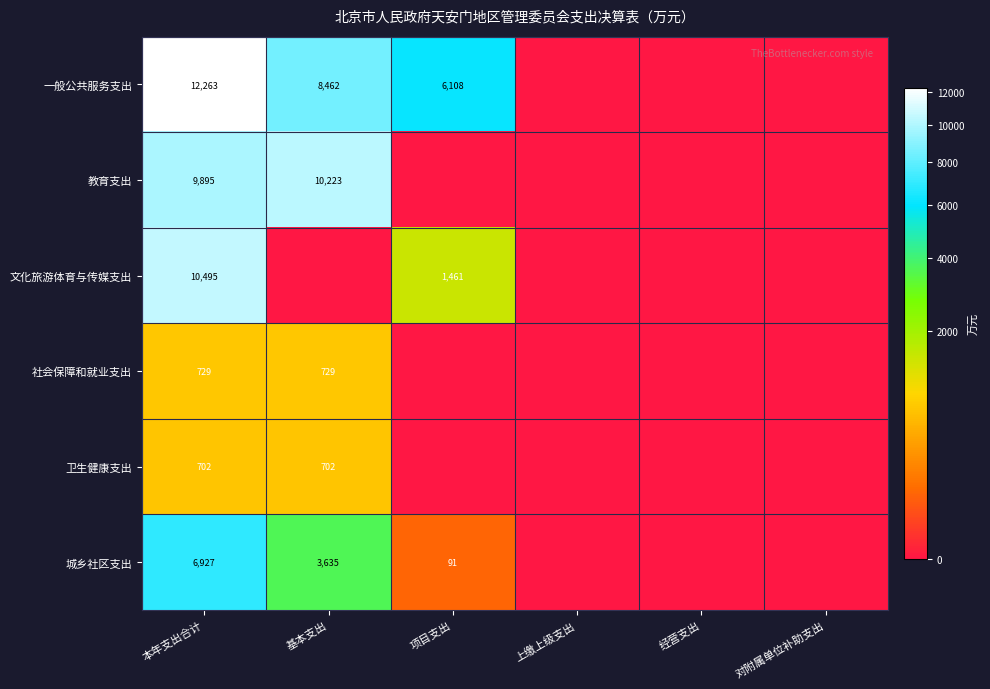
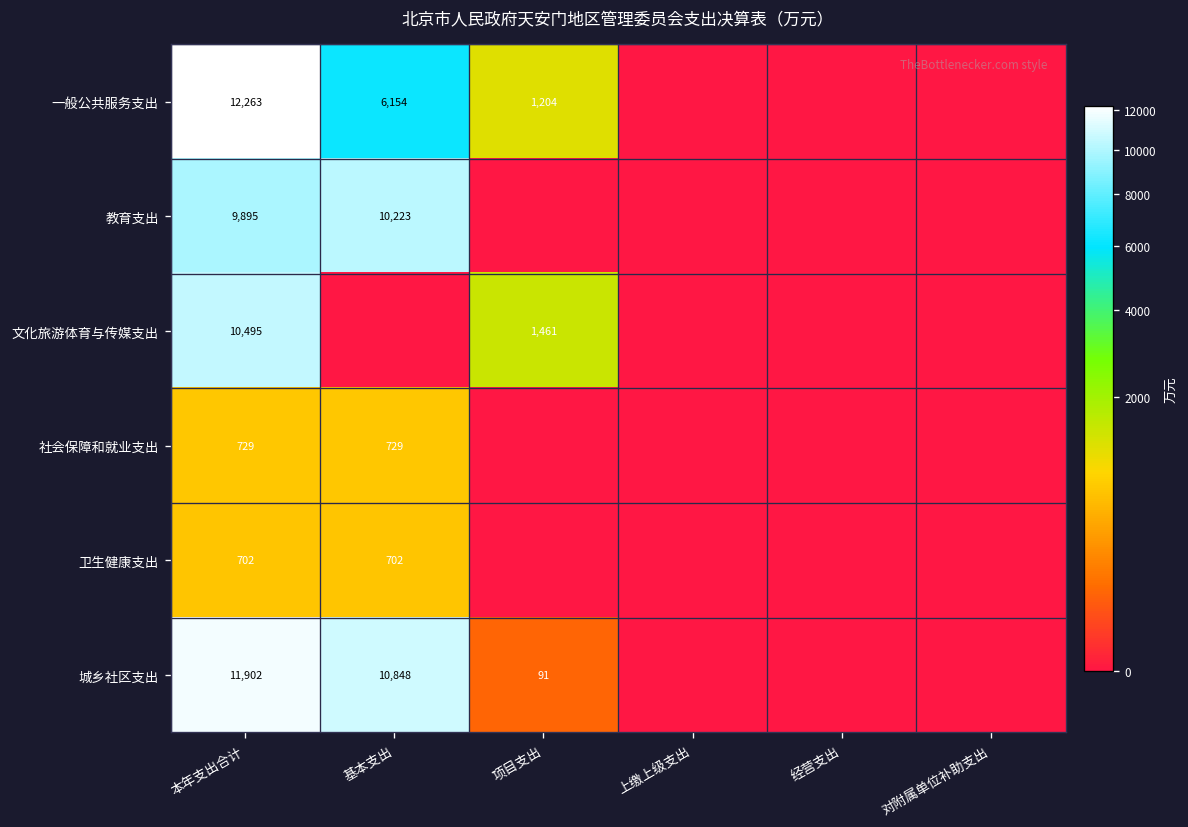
  {
    "一般公共服务支出": {
      "本年支出合计": "12,263",
-     "基本支出": "8,462",
-     "项目支出": "6,108"
+     "基本支出": "6,154",
+     "项目支出": "1,204"
    },
    "教育支出": {
      "本年支出合计": "9,895",
      "基本支出": "10,223"
    },
    "文化旅游体育与传媒支出": {
      "本年支出合计": "10,495",
      "项目支出": "1,461"
    },
    "社会保障和就业支出": {
      "本年支出合计": "729",
      "基本支出": "729"
    },
    "卫生健康支出": {
      "本年支出合计": "702",
      "基本支出": "702"
    },
    "城乡社区支出": {
-     "本年支出合计": "6,927",
-     "基本支出": "3,635",
+     "本年支出合计": "11,902",
+     "基本支出": "10,848",
      "项目支出": "91"
    }
  }
